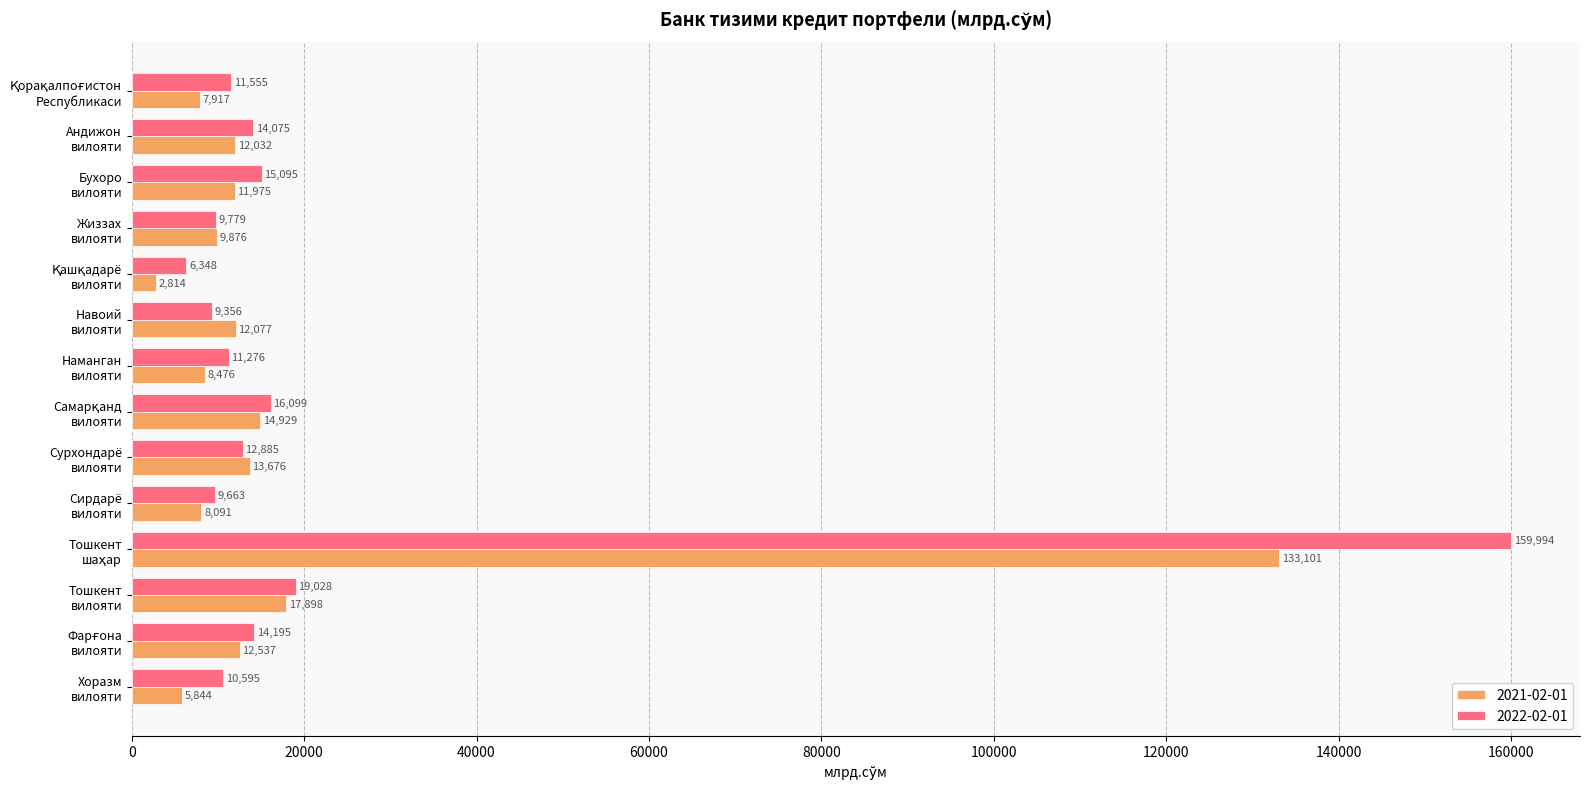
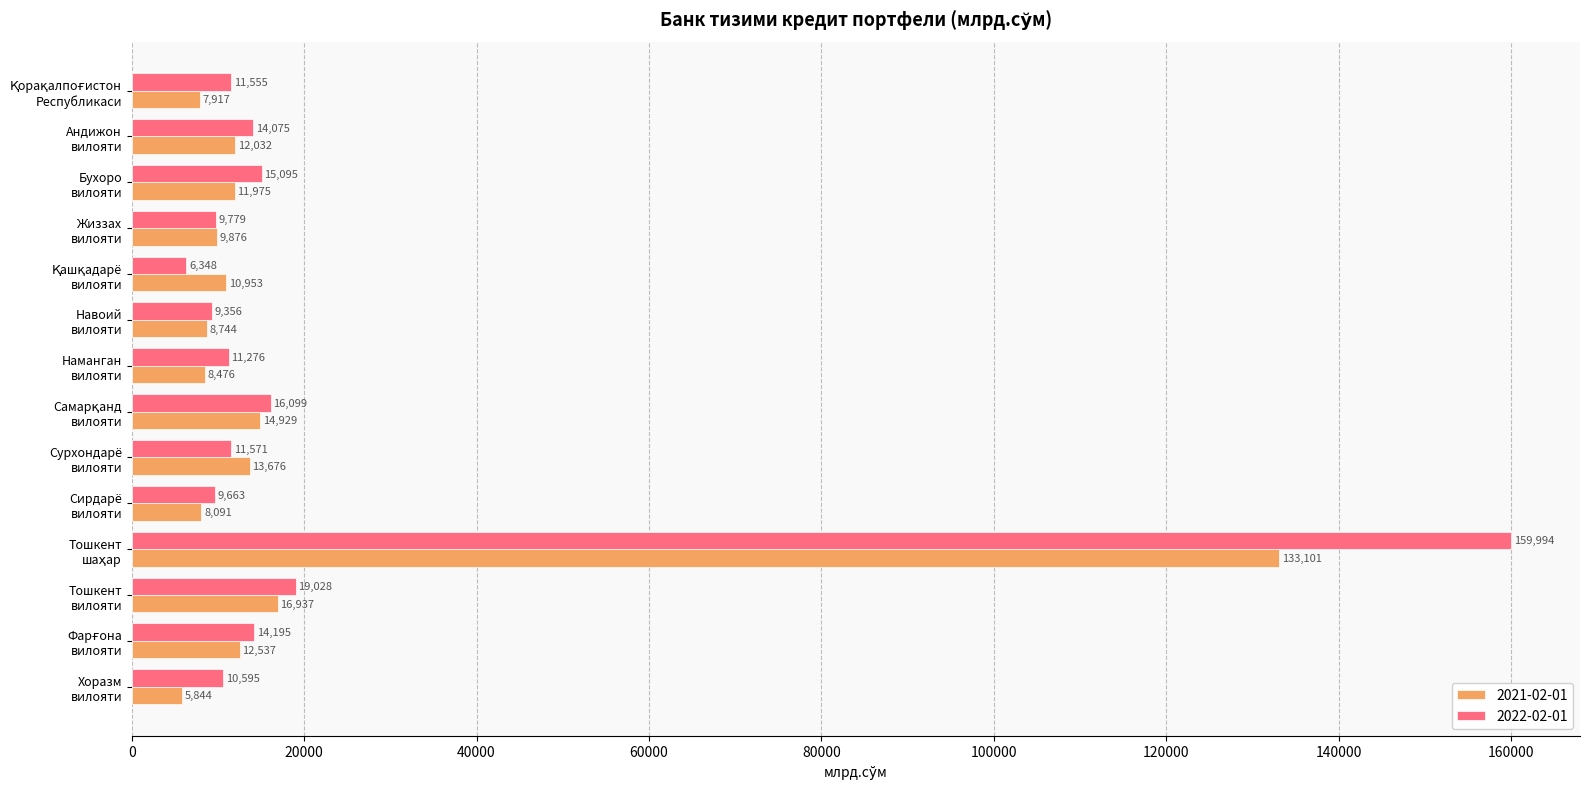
  {
    "2021-02-01": {
      "Қорақалпоғистон Республикаси": "7,917",
      "Андижон вилояти": "12,032",
      "Бухоро вилояти": "11,975",
      "Жиззах вилояти": "9,876",
-     "Қашқадарё вилояти": "2,814",
-     "Навоий вилояти": "12,077",
+     "Қашқадарё вилояти": "10,953",
+     "Навоий вилояти": "8,744",
      "Наманган вилояти": "8,476",
      "Самарқанд вилояти": "14,929",
      "Сурхондарё вилояти": "13,676",
      "Сирдарё вилояти": "8,091",
      "Тошкент шаҳар": "133,101",
-     "Тошкент вилояти": "17,898",
+     "Тошкент вилояти": "16,937",
      "Фарғона вилояти": "12,537",
      "Хоразм вилояти": "5,844"
    },
    "2022-02-01": {
      "Қорақалпоғистон Республикаси": "11,555",
      "Андижон вилояти": "14,075",
      "Бухоро вилояти": "15,095",
      "Жиззах вилояти": "9,779",
      "Қашқадарё вилояти": "6,348",
      "Навоий вилояти": "9,356",
      "Наманган вилояти": "11,276",
      "Самарқанд вилояти": "16,099",
-     "Сурхондарё вилояти": "12,885",
+     "Сурхондарё вилояти": "11,571",
      "Сирдарё вилояти": "9,663",
      "Тошкент шаҳар": "159,994",
      "Тошкент вилояти": "19,028",
      "Фарғона вилояти": "14,195",
      "Хоразм вилояти": "10,595"
    }
  }
